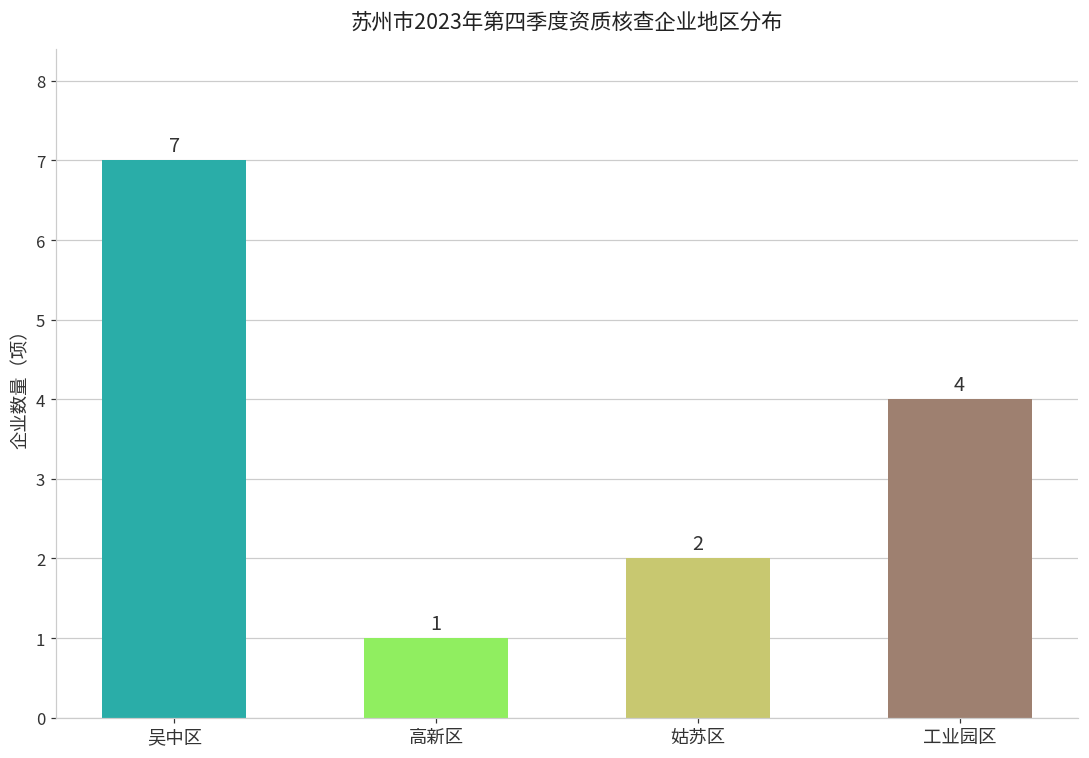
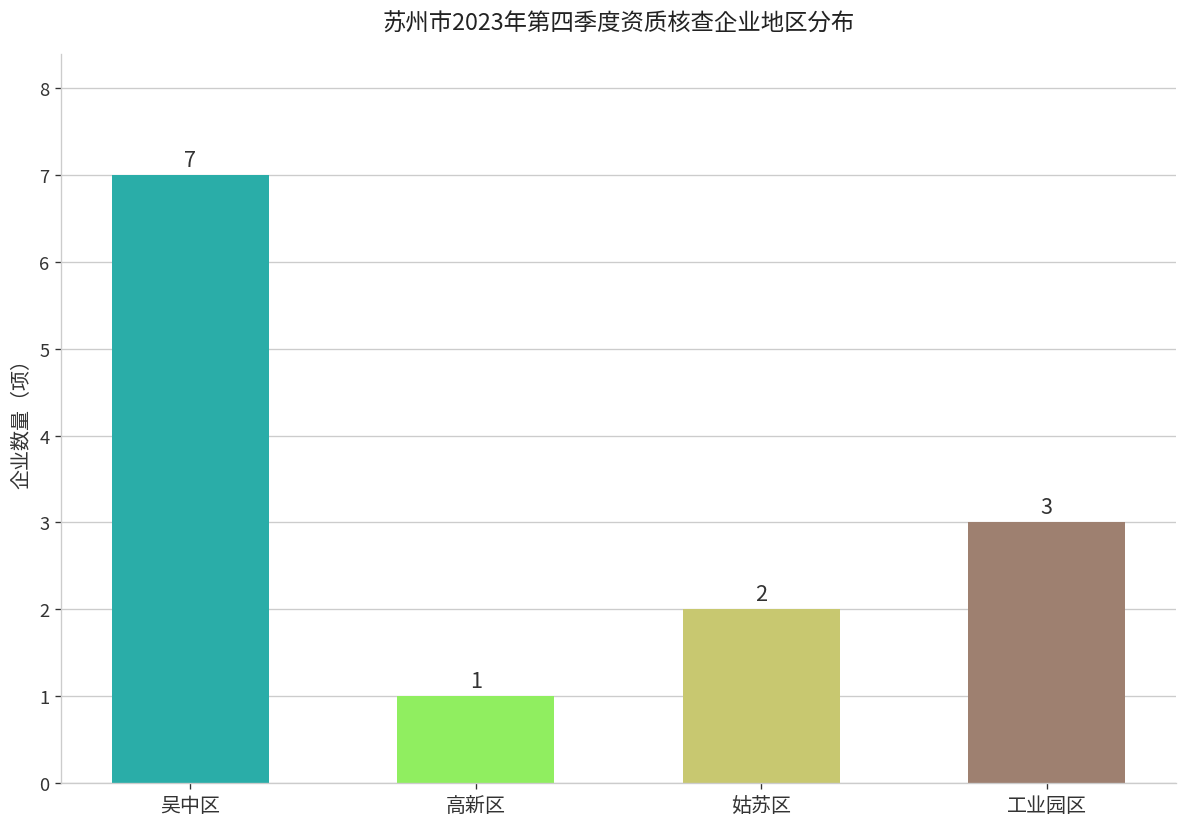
  {
    "吴中区": 7,
    "高新区": 1,
    "姑苏区": 2,
-   "工业园区": 4
+   "工业园区": 3
  }
